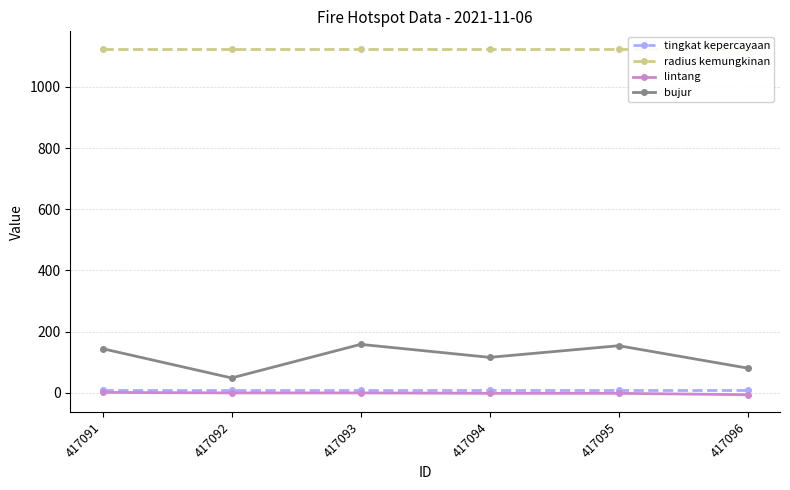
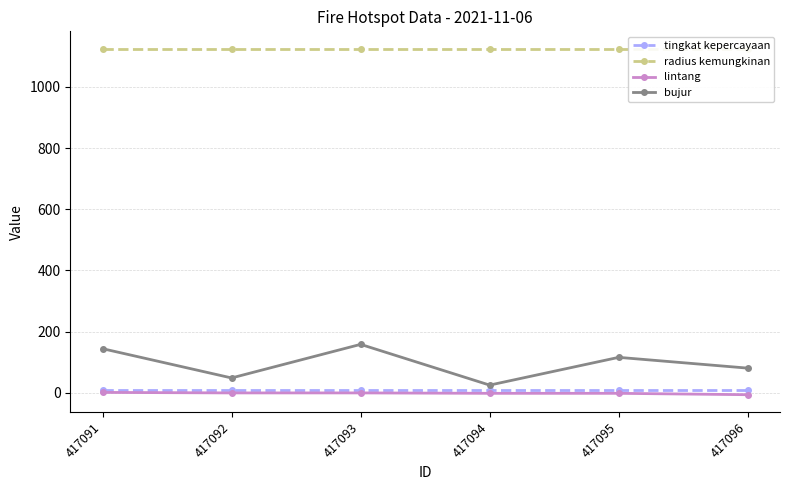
  {
    "tingkat kepercayaan": {
      "417092": 10,
      "417093": 10,
      "417094": 10,
      "417095": 10,
      "417096": 10
    },
    "radius kemungkinan": {
      "417091": 1130,
      "417092": 1130,
      "417093": 1130,
      "417094": 1130,
      "417095": 1130
    },
    "lintang": {
      "417092": 0,
      "417093": 0,
      "417094": 0,
      "417095": 0,
      "417096": -10
    },
    "bujur": {
      "417091": 140,
      "417092": 50,
      "417093": 160,
-     "417094": 120,
-     "417095": 150,
+     "417094": 20,
+     "417095": 120,
      "417096": 80
    }
  }
